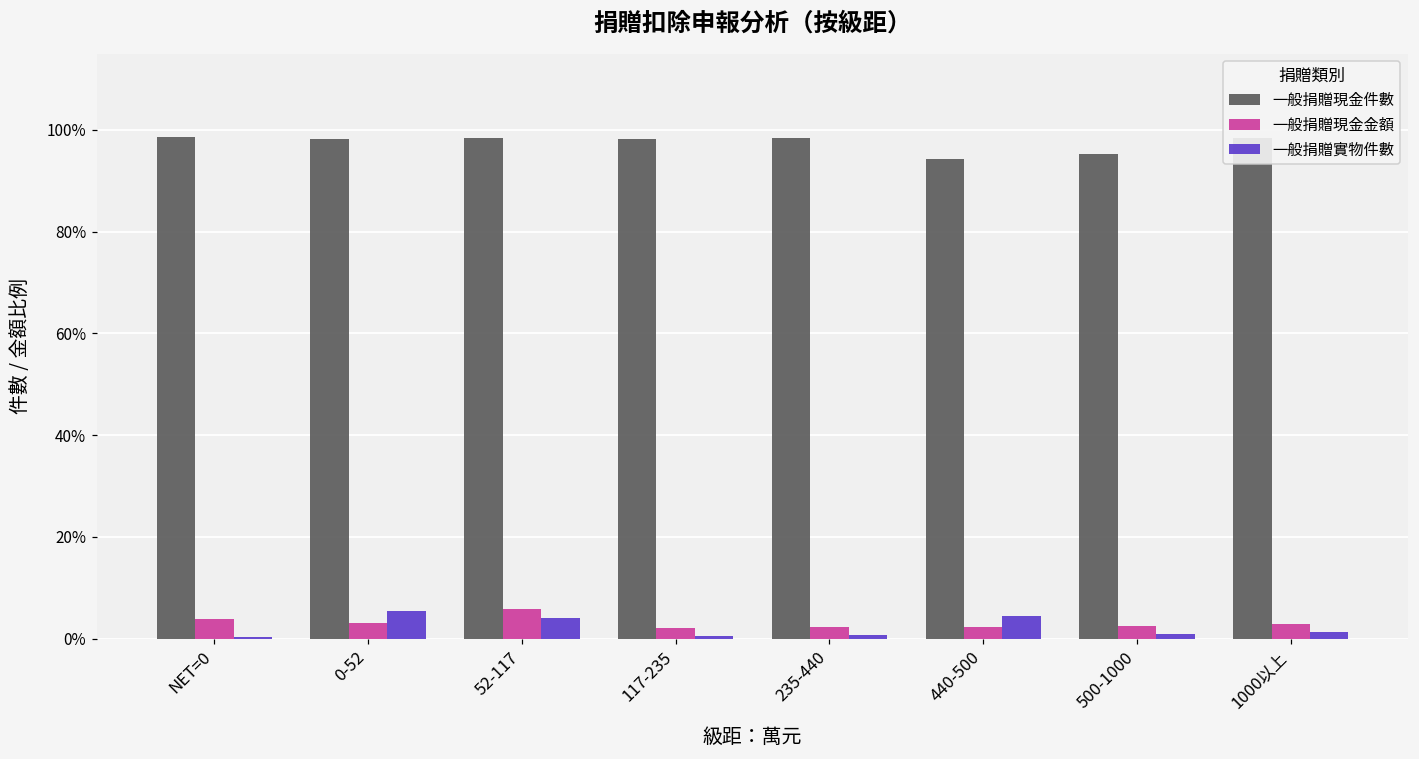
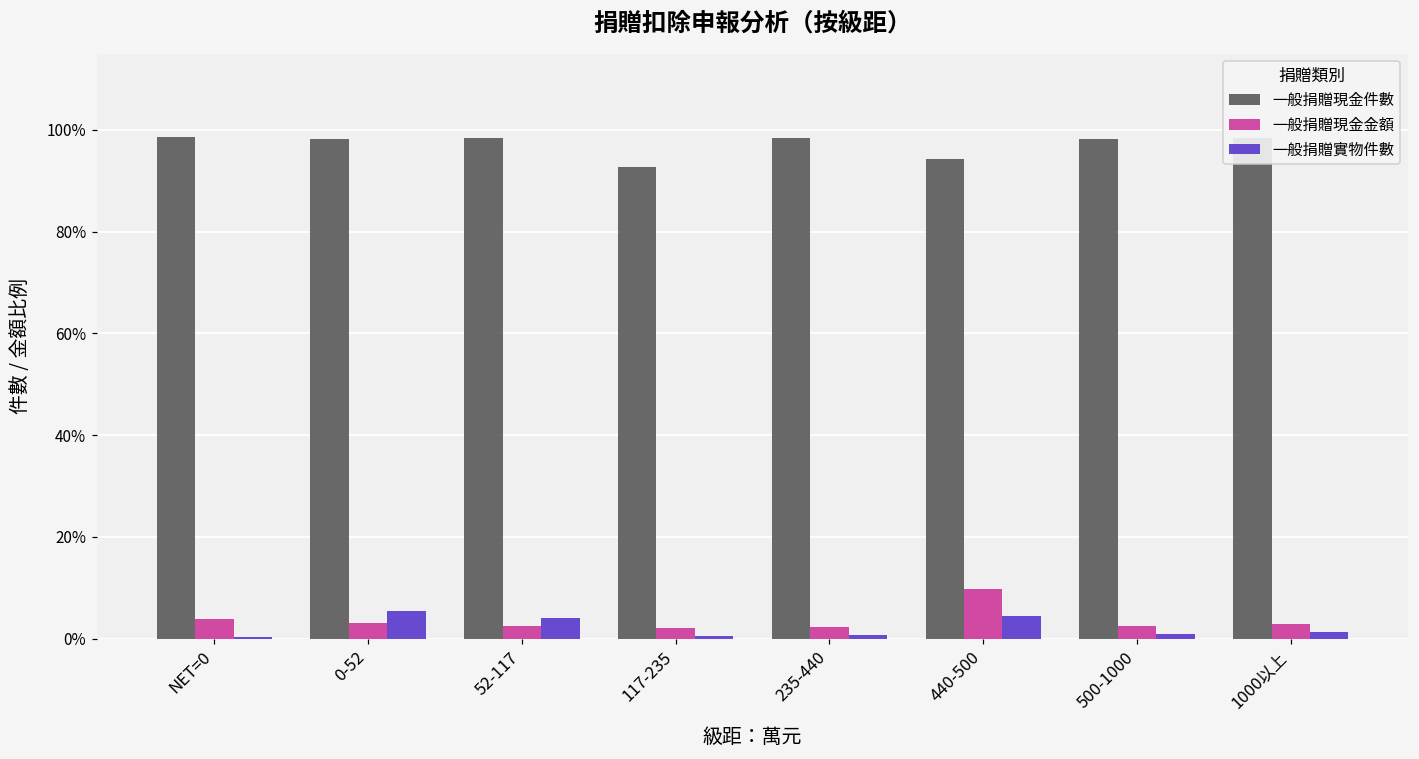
  {
    "一般捐贈現金件數": {
      "NET=0": "99%",
      "0-52": "98%",
      "52-117": "98%",
-     "117-235": "98%",
+     "117-235": "93%",
      "235-440": "98%",
      "440-500": "94%",
-     "500-1000": "95%"
+     "500-1000": "98%"
    },
    "一般捐贈現金金額": {
      "NET=0": "4%",
      "0-52": "3%",
-     "52-117": "6%",
+     "52-117": "2%",
      "117-235": "2%",
      "235-440": "2%",
-     "440-500": "2%",
+     "440-500": "10%",
      "500-1000": "2%",
      "1000以上": "3%"
    },
    "一般捐贈實物件數": {
      "0-52": "5%",
      "52-117": "4%",
      "117-235": "1%",
      "235-440": "1%",
      "440-500": "4%",
      "500-1000": "1%",
      "1000以上": "1%"
    }
  }
